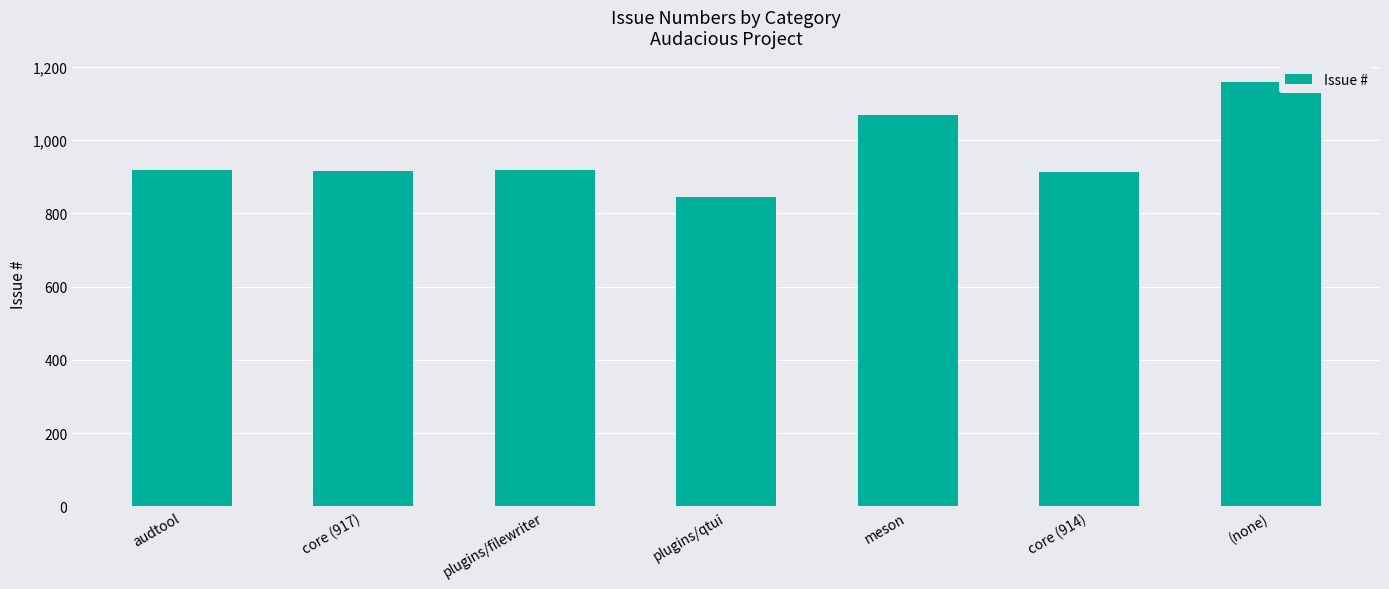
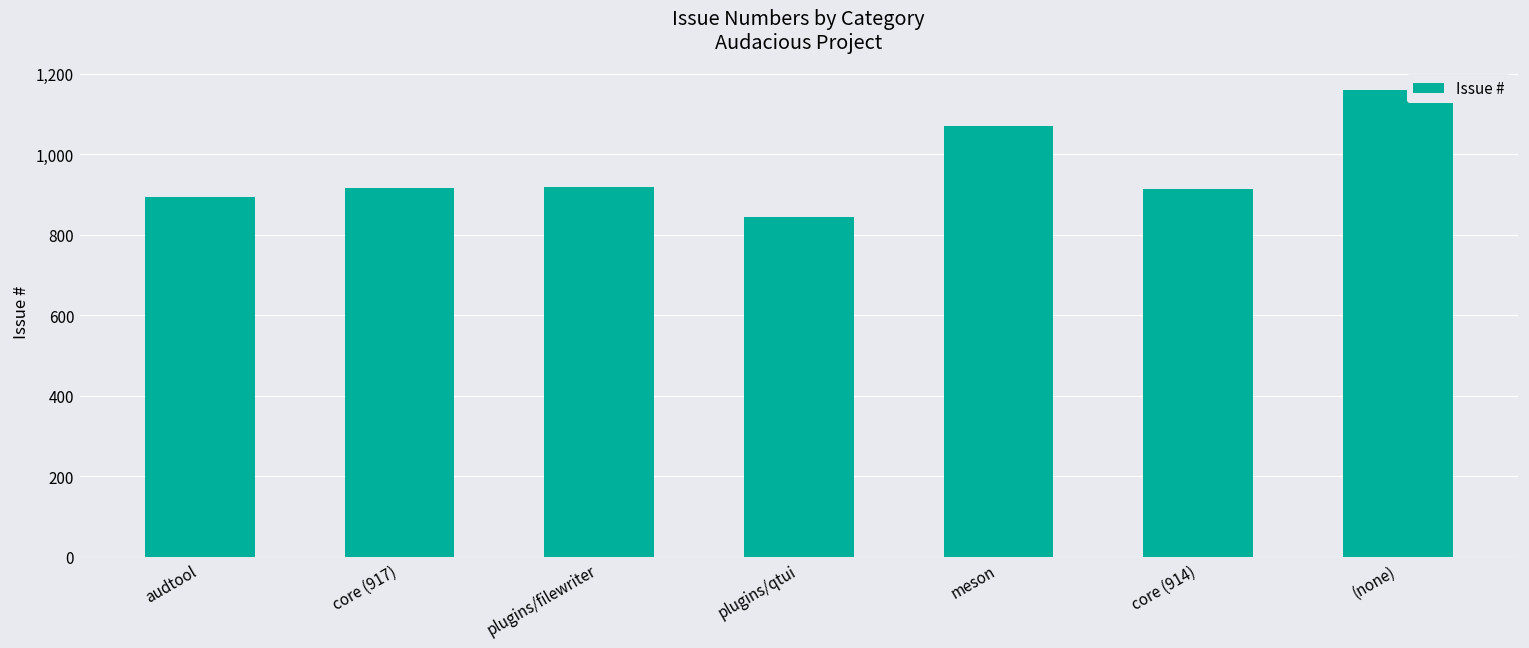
  {
-   "audtool": "920",
+   "audtool": "890",
    "core (917)": "920",
    "plugins/filewriter": "920",
    "plugins/qtui": "850",
    "meson": "1,070",
    "core (914)": "910",
    "(none)": "1,160"
  }
